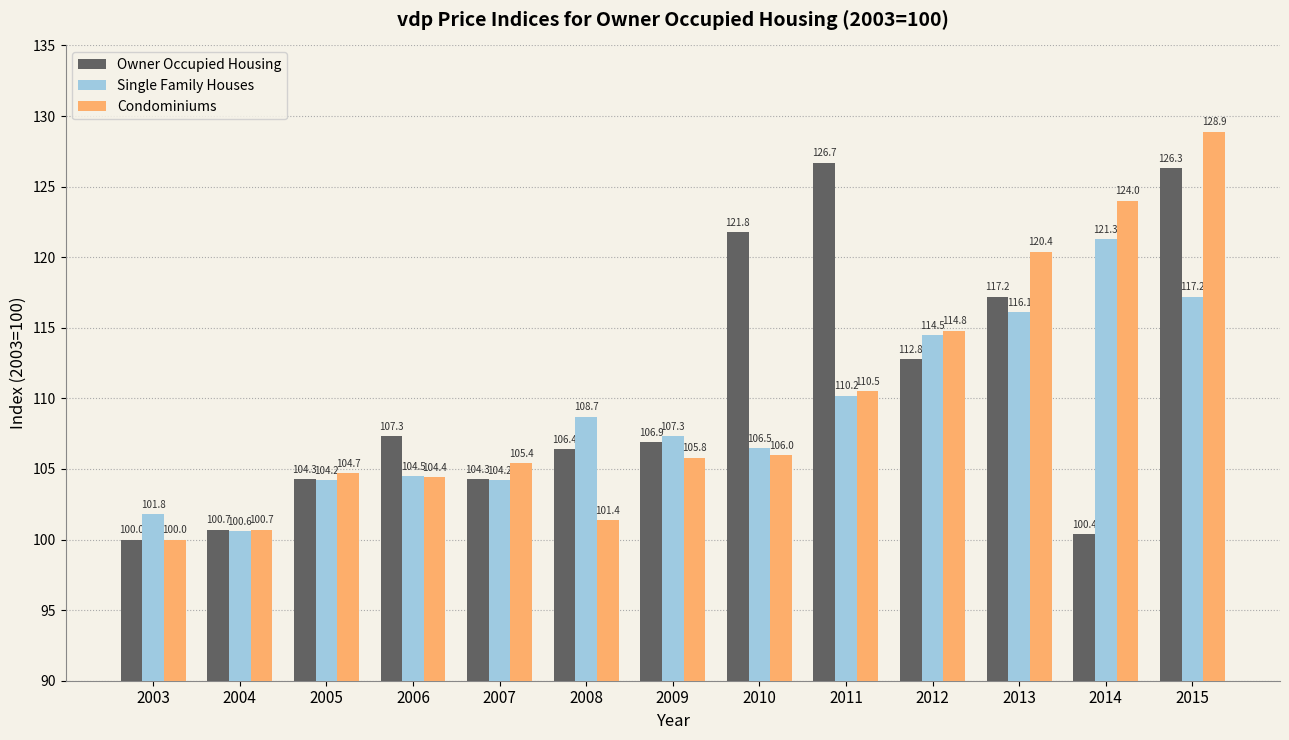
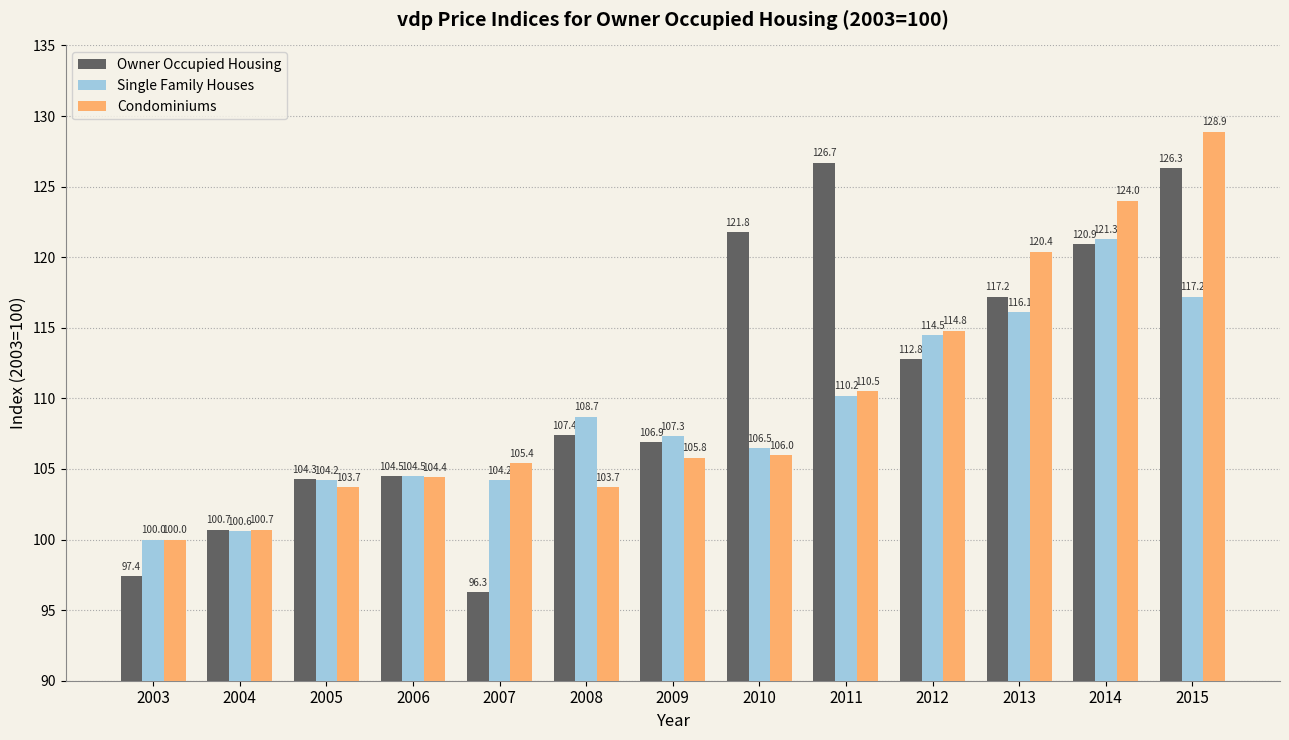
  {
    "Owner Occupied Housing": {
-     "2003": 100.0,
+     "2003": 97.4,
      "2004": 100.7,
      "2005": 104.3,
-     "2006": 107.3,
-     "2007": 104.3,
-     "2008": 106.4,
+     "2006": 104.5,
+     "2007": 96.3,
+     "2008": 107.4,
      "2009": 106.9,
      "2010": 121.8,
      "2011": 126.7,
      "2012": 112.8,
      "2013": 117.2,
-     "2014": 100.4,
+     "2014": 120.9,
      "2015": 126.3
    },
    "Single Family Houses": {
-     "2003": 101.8,
+     "2003": 100.0,
      "2004": 100.6,
      "2005": 104.2,
      "2006": 104.5,
      "2007": 104.2,
      "2008": 108.7,
      "2009": 107.3,
      "2010": 106.5,
      "2011": 110.2,
      "2012": 114.5,
      "2013": 116.1,
      "2014": 121.3,
      "2015": 117.2
    },
    "Condominiums": {
      "2003": 100.0,
      "2004": 100.7,
-     "2005": 104.7,
+     "2005": 103.7,
      "2006": 104.4,
      "2007": 105.4,
-     "2008": 101.4,
+     "2008": 103.7,
      "2009": 105.8,
      "2010": 106.0,
      "2011": 110.5,
      "2012": 114.8,
      "2013": 120.4,
      "2014": 124.0,
      "2015": 128.9
    }
  }
